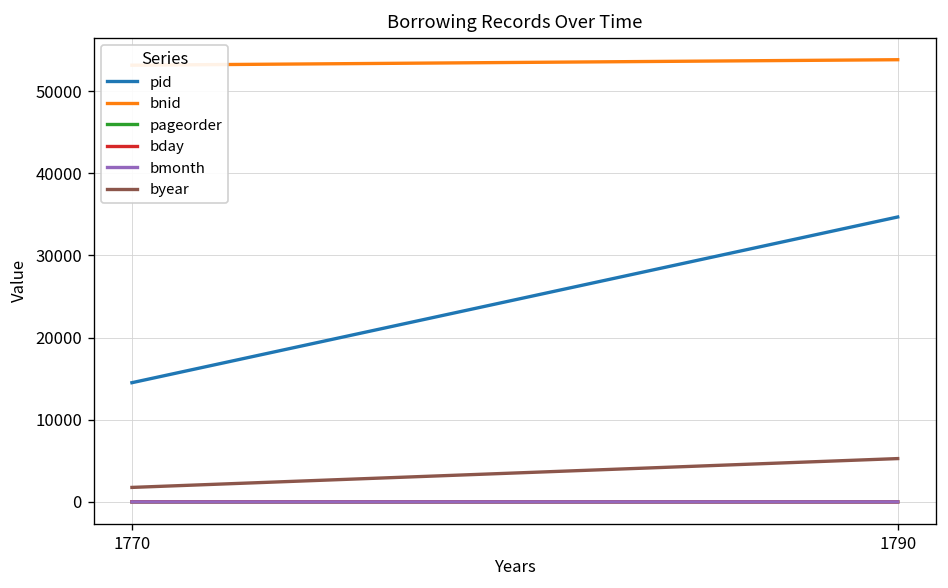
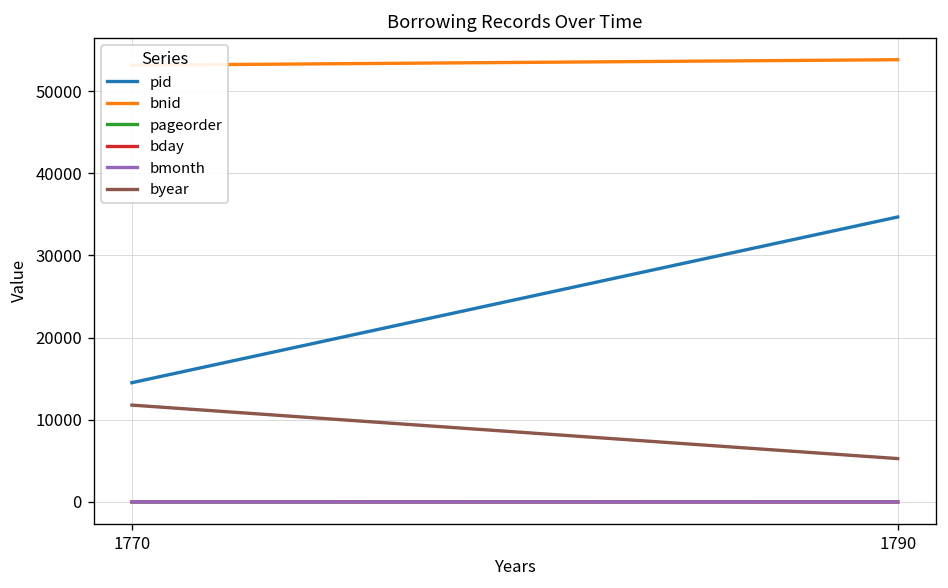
  {
    "pid": {
      "1770": 15000,
      "1790": 35000
    },
    "bnid": {
      "1790": 54000
    },
    "bmonth": {
      "1770": 0,
      "1790": 0
    },
    "byear": {
-     "1770": 2000,
+     "1770": 12000,
      "1790": 5000
    }
  }
